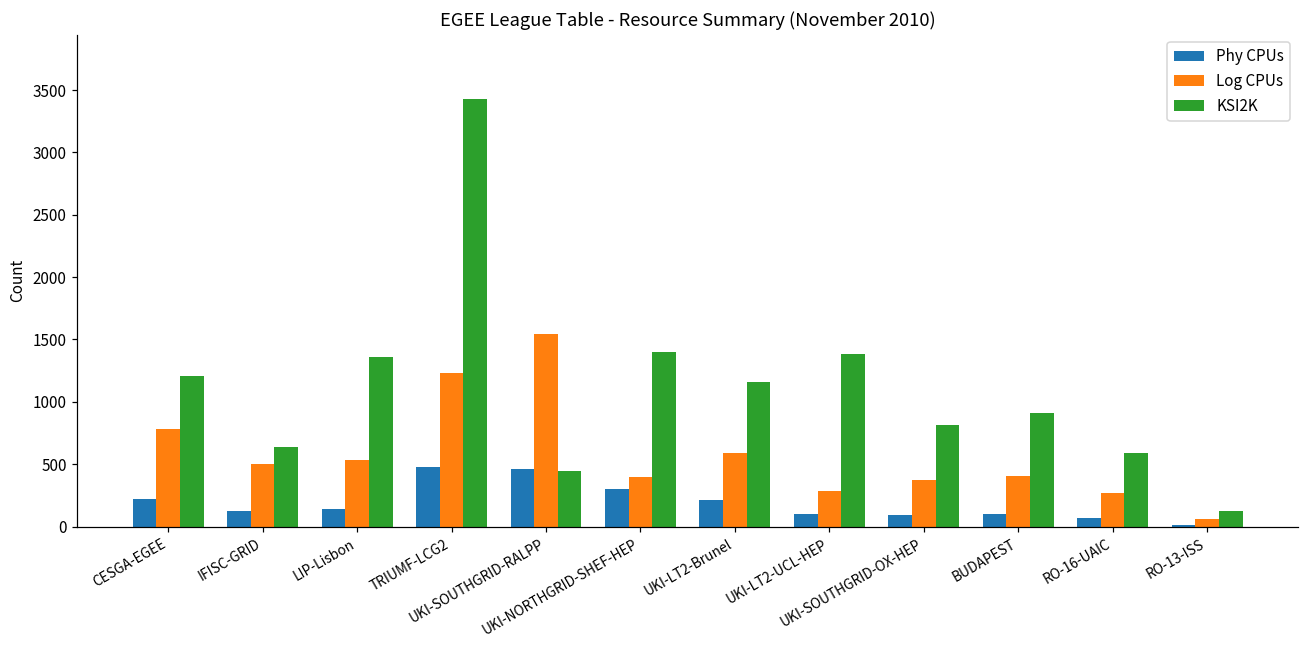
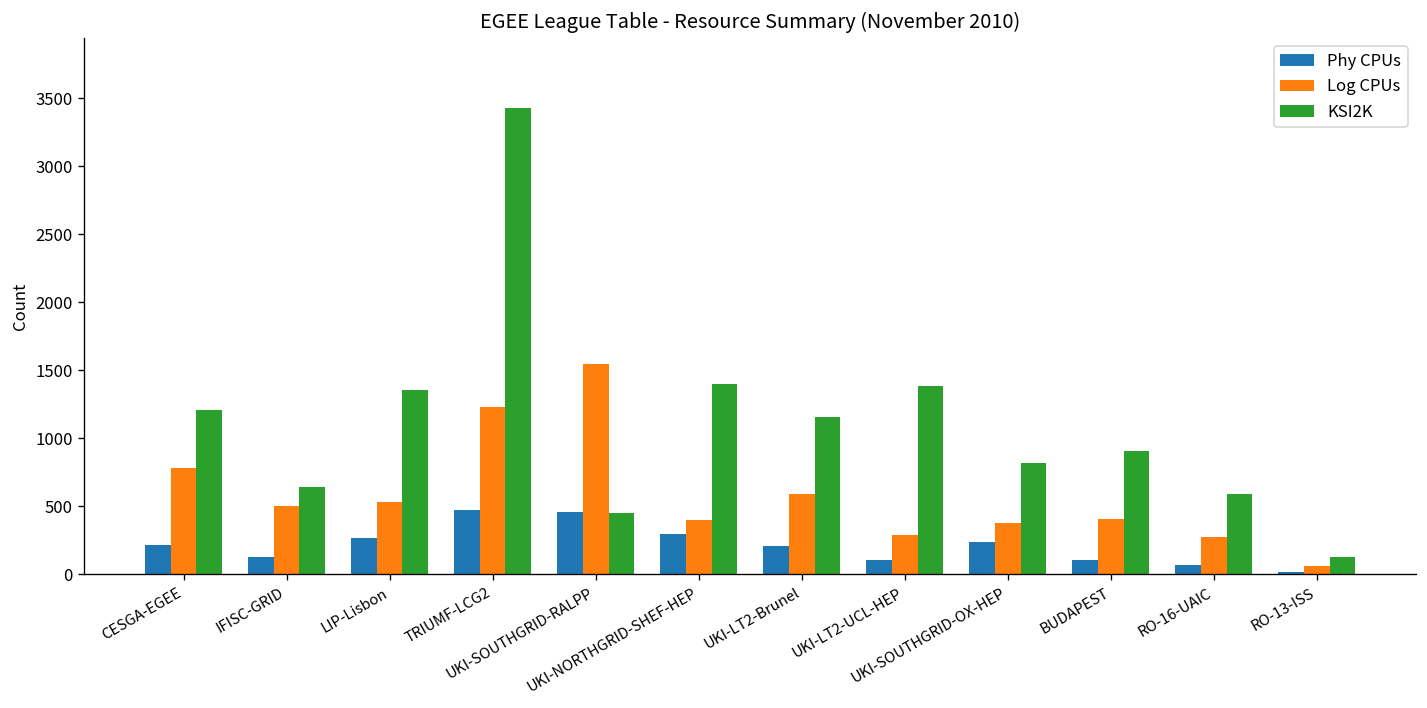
  {
    "Phy CPUs": {
      "CESGA-EGEE": 220,
      "IFISC-GRID": 130,
-     "LIP-Lisbon": 140,
+     "LIP-Lisbon": 270,
      "TRIUMF-LCG2": 480,
      "UKI-SOUTHGRID-RALPP": 460,
      "UKI-NORTHGRID-SHEF-HEP": 300,
      "UKI-LT2-Brunel": 210,
      "UKI-LT2-UCL-HEP": 100,
-     "UKI-SOUTHGRID-OX-HEP": 90,
+     "UKI-SOUTHGRID-OX-HEP": 240,
      "BUDAPEST": 100,
      "RO-16-UAIC": 70
    },
    "Log CPUs": {
      "CESGA-EGEE": 780,
      "IFISC-GRID": 500,
      "LIP-Lisbon": 530,
      "TRIUMF-LCG2": 1230,
      "UKI-SOUTHGRID-RALPP": 1540,
      "UKI-NORTHGRID-SHEF-HEP": 400,
      "UKI-LT2-Brunel": 590,
      "UKI-LT2-UCL-HEP": 290,
      "UKI-SOUTHGRID-OX-HEP": 380,
      "BUDAPEST": 410,
      "RO-16-UAIC": 270,
      "RO-13-ISS": 60
    },
    "KSI2K": {
      "CESGA-EGEE": 1210,
      "IFISC-GRID": 640,
      "LIP-Lisbon": 1360,
      "TRIUMF-LCG2": 3430,
      "UKI-SOUTHGRID-RALPP": 450,
      "UKI-NORTHGRID-SHEF-HEP": 1400,
      "UKI-LT2-Brunel": 1160,
      "UKI-LT2-UCL-HEP": 1380,
      "UKI-SOUTHGRID-OX-HEP": 820,
      "BUDAPEST": 910,
      "RO-16-UAIC": 590,
      "RO-13-ISS": 130
    }
  }
